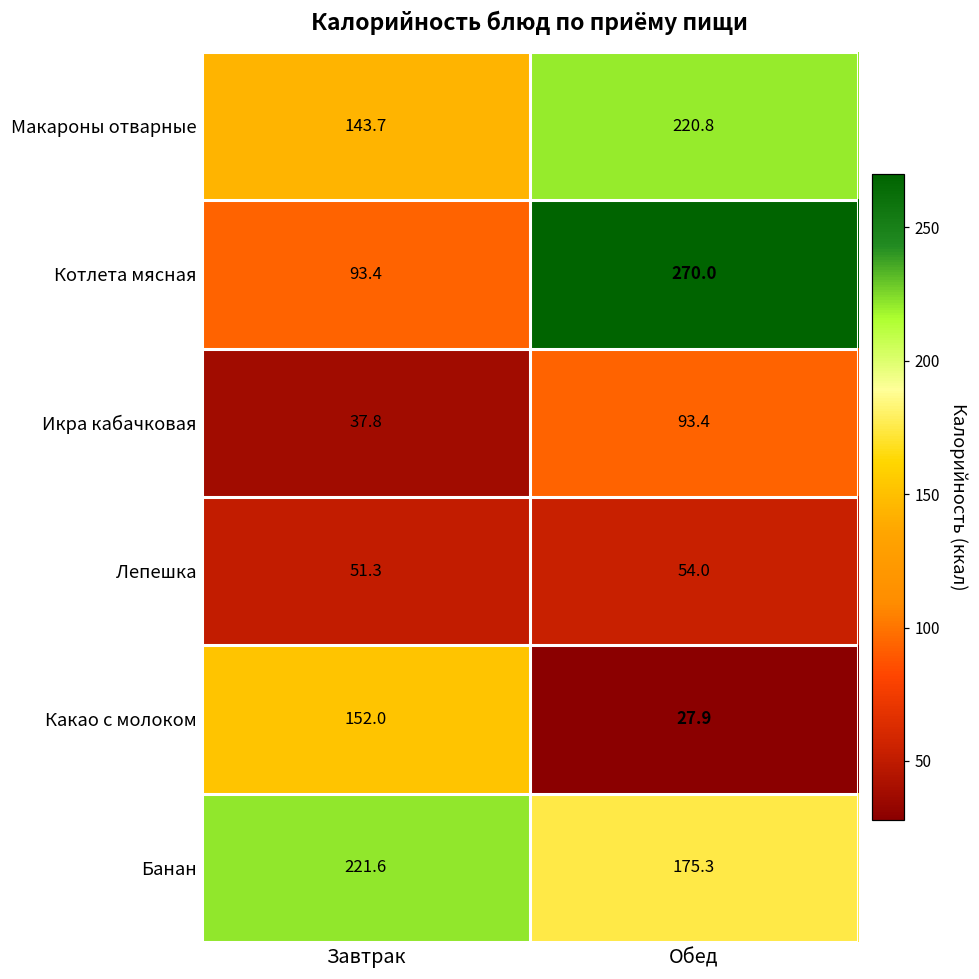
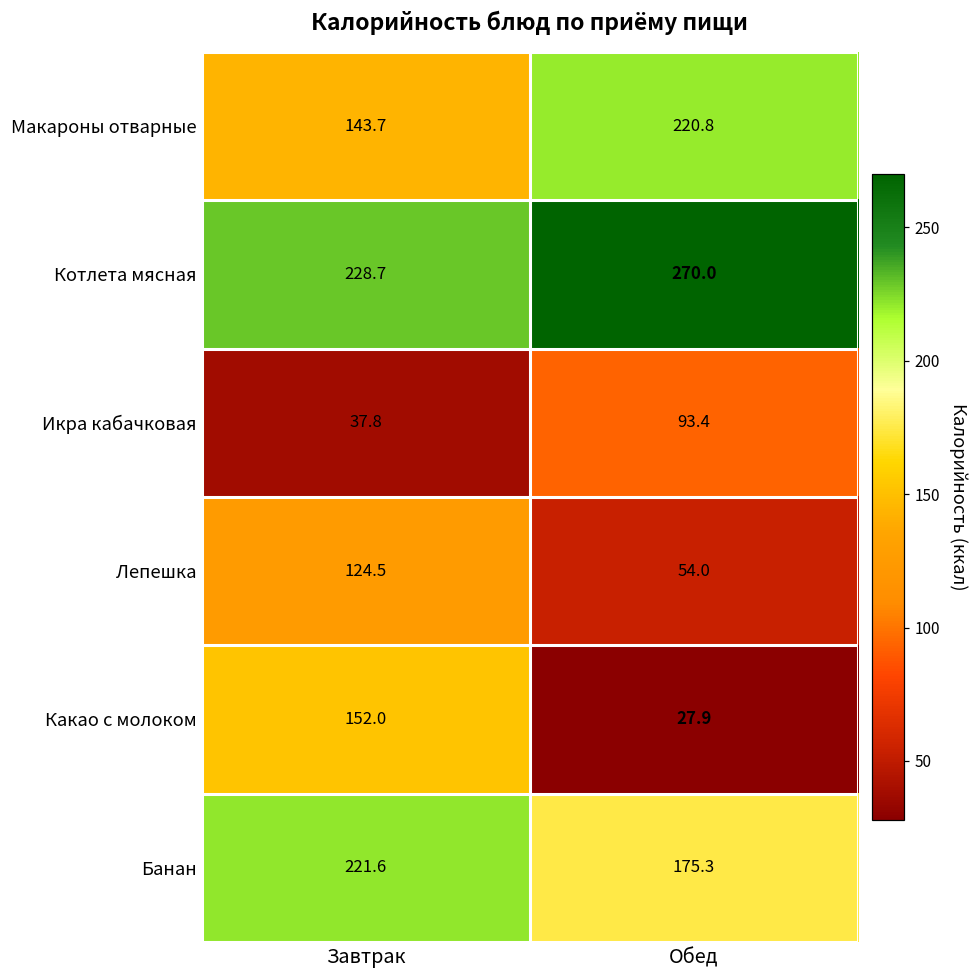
  {
    "Макароны отварные": {
      "Завтрак": 143.7,
      "Обед": 220.8
    },
    "Котлета мясная": {
-     "Завтрак": 93.4,
+     "Завтрак": 228.7,
      "Обед": 270.0
    },
    "Икра кабачковая": {
      "Завтрак": 37.8,
      "Обед": 93.4
    },
    "Лепешка": {
-     "Завтрак": 51.3,
+     "Завтрак": 124.5,
      "Обед": 54.0
    },
    "Какао с молоком": {
      "Завтрак": 152.0,
      "Обед": 27.9
    },
    "Банан": {
      "Завтрак": 221.6,
      "Обед": 175.3
    }
  }
